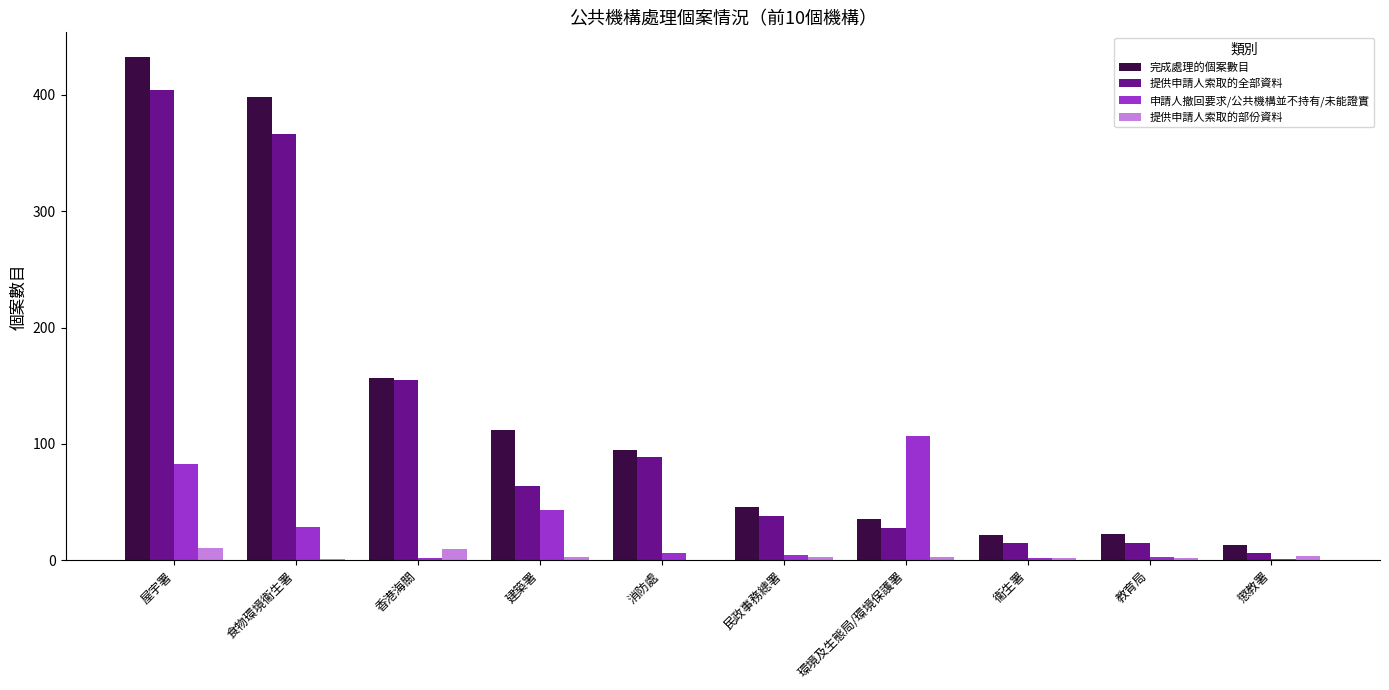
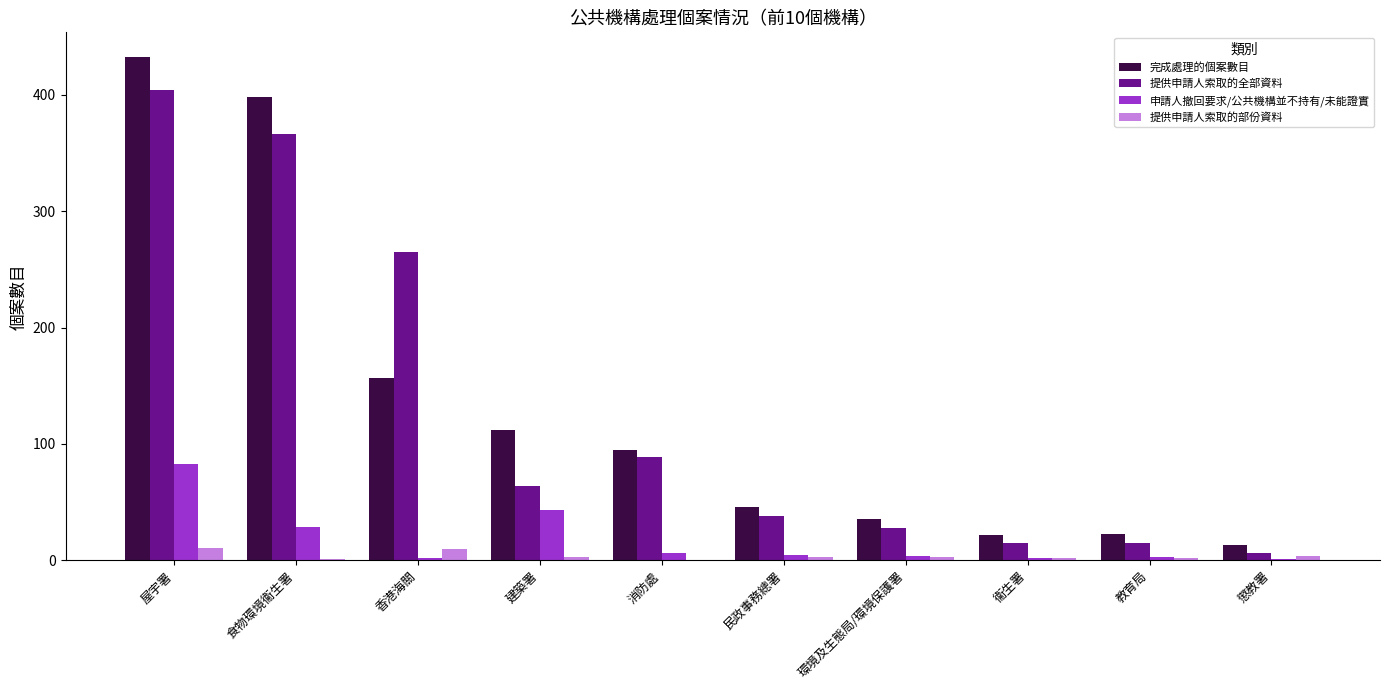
  {
    "完成處理的個案數目": {
      "屋宇署": 432,
      "食物環境衞生署": 398,
      "香港海關": 157,
      "建築署": 112,
      "消防處": 95,
      "民政事務總署": 46,
      "環境及生態局/環境保護署": 36,
      "衞生署": 22,
      "教育局": 23,
      "懲教署": 13
    },
    "提供申請人索取的全部資料": {
      "屋宇署": 404,
      "食物環境衞生署": 366,
-     "香港海關": 155,
+     "香港海關": 265,
      "建築署": 64,
      "消防處": 89,
      "民政事務總署": 38,
      "環境及生態局/環境保護署": 28,
      "衞生署": 15,
      "教育局": 15,
      "懲教署": 6
    },
    "申請人撤回要求/公共機構並不持有/未能證實": {
      "屋宇署": 83,
      "食物環境衞生署": 29,
      "建築署": 43,
      "消防處": 6,
      "民政事務總署": 5,
-     "環境及生態局/環境保護署": 107,
+     "環境及生態局/環境保護署": 4,
      "教育局": 3
    },
    "提供申請人索取的部份資料": {
      "屋宇署": 11,
      "香港海關": 10,
      "建築署": 3,
      "消防處": 0,
      "民政事務總署": 3,
      "環境及生態局/環境保護署": 3,
      "懲教署": 4
    }
  }
